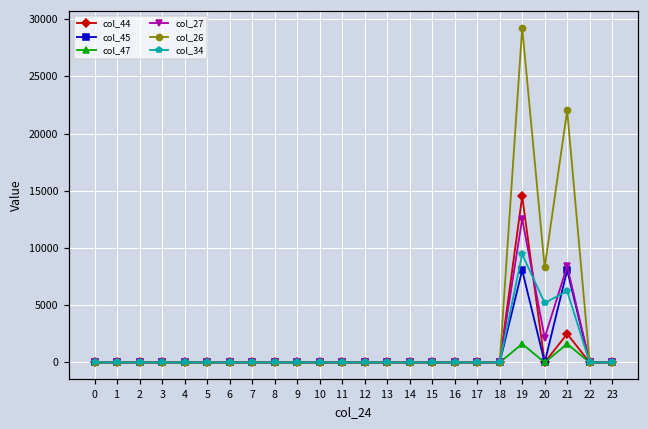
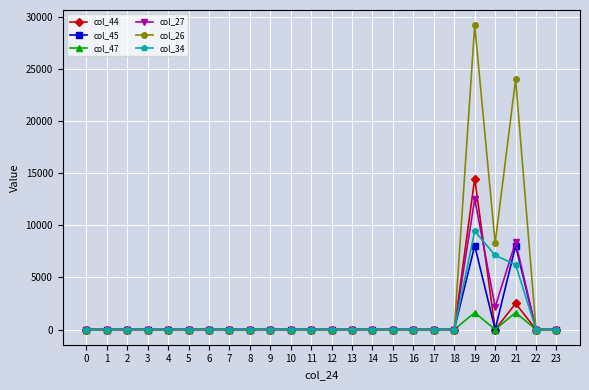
  {
    "col_44": {
      "19": 14500,
      "21": 2500
    },
    "col_45": {
      "19": 8100,
      "21": 8100
    },
    "col_47": {
      "19": 1600,
      "21": 1600
    },
    "col_27": {
      "19": 12500,
      "20": 2200,
      "21": 8400
    },
    "col_26": {
      "19": 29200,
      "20": 8300,
-     "21": 22000
+     "21": 24000
    },
    "col_34": {
      "19": 9500,
-     "20": 5200,
+     "20": 7100,
      "21": 6200
    }
  }
